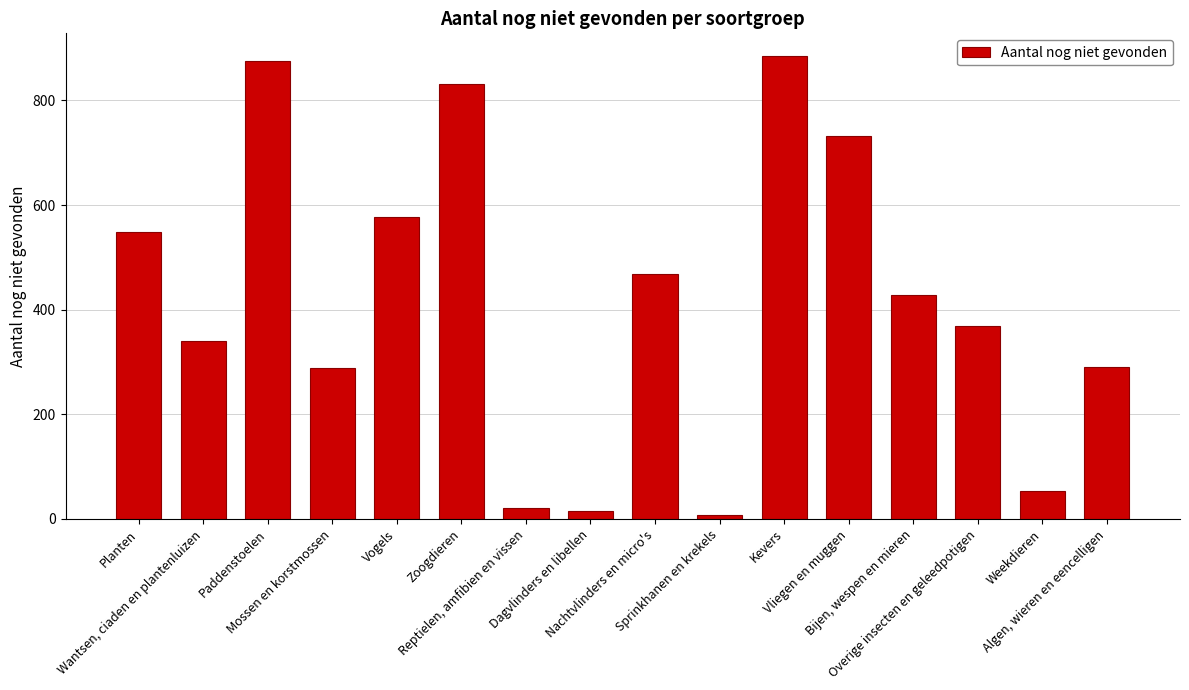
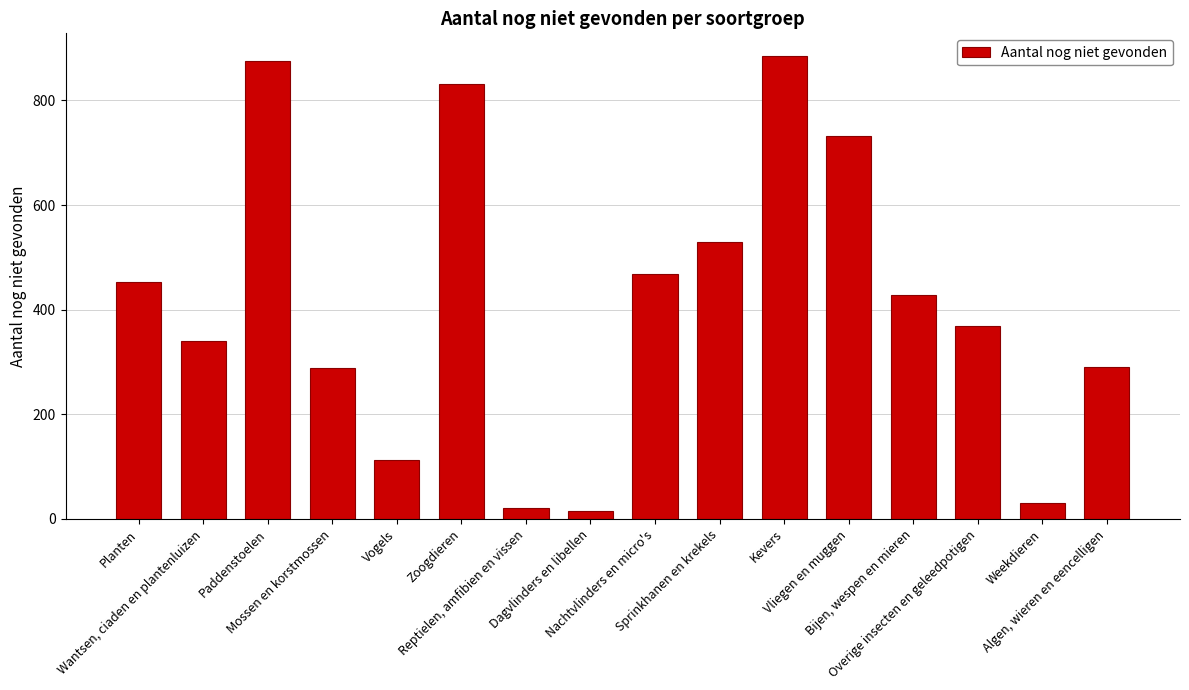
  {
-   "Planten": 550,
+   "Planten": 450,
    "Wantsen, ciaden en plantenluizen": 340,
    "Paddenstoelen": 880,
    "Mossen en korstmossen": 290,
-   "Vogels": 580,
+   "Vogels": 110,
    "Zoogdieren": 830,
    "Reptielen, amfibien en vissen": 20,
    "Dagvlinders en libellen": 20,
    "Nachtvlinders en micro's": 470,
-   "Sprinkhanen en krekels": 10,
+   "Sprinkhanen en krekels": 530,
    "Kevers": 880,
    "Vliegen en muggen": 730,
    "Bijen, wespen en mieren": 430,
    "Overige insecten en geleedpotigen": 370,
-   "Weekdieren": 50,
+   "Weekdieren": 30,
    "Algen, wieren en eencelligen": 290
  }
